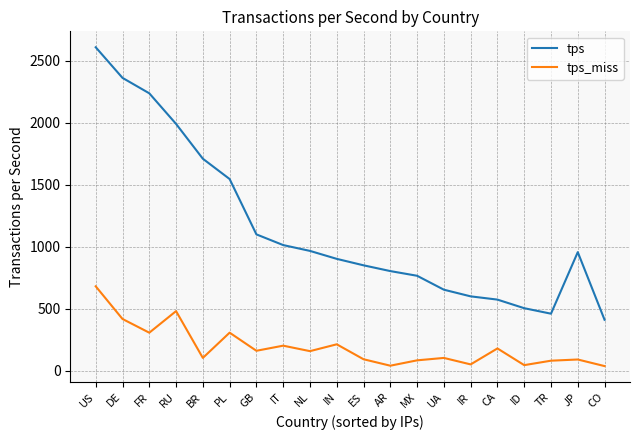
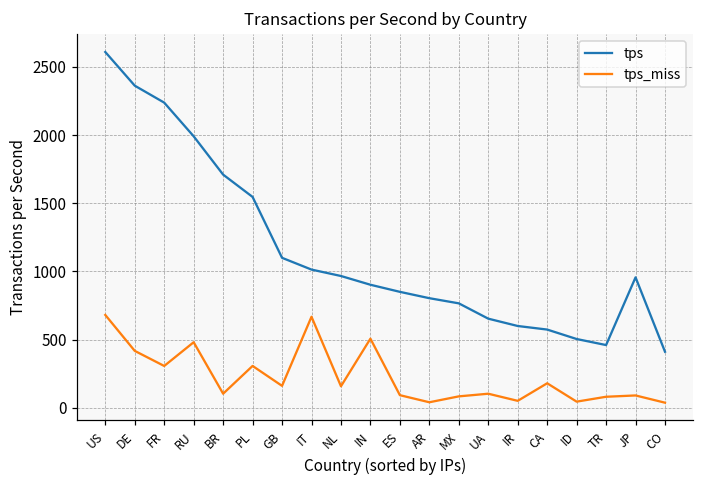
  {
    "tps": {
      "US": 2610,
      "DE": 2360,
      "FR": 2240,
      "RU": 1990,
      "BR": 1710,
      "PL": 1550,
      "GB": 1100,
      "IT": 1010,
      "NL": 970,
      "IN": 900,
      "ES": 850,
      "AR": 800,
      "MX": 770,
      "UA": 650,
      "IR": 600,
      "CA": 570,
      "ID": 500,
      "TR": 460,
      "JP": 960,
      "CO": 410
    },
    "tps_miss": {
      "US": 680,
      "DE": 420,
      "FR": 310,
      "RU": 480,
      "BR": 100,
      "PL": 310,
      "GB": 160,
-     "IT": 200,
+     "IT": 670,
      "NL": 160,
-     "IN": 210,
+     "IN": 510,
      "ES": 90,
      "AR": 40,
      "MX": 80,
      "UA": 100,
      "IR": 50,
      "CA": 180,
      "ID": 40,
      "TR": 80,
      "JP": 90,
      "CO": 40
    }
  }
